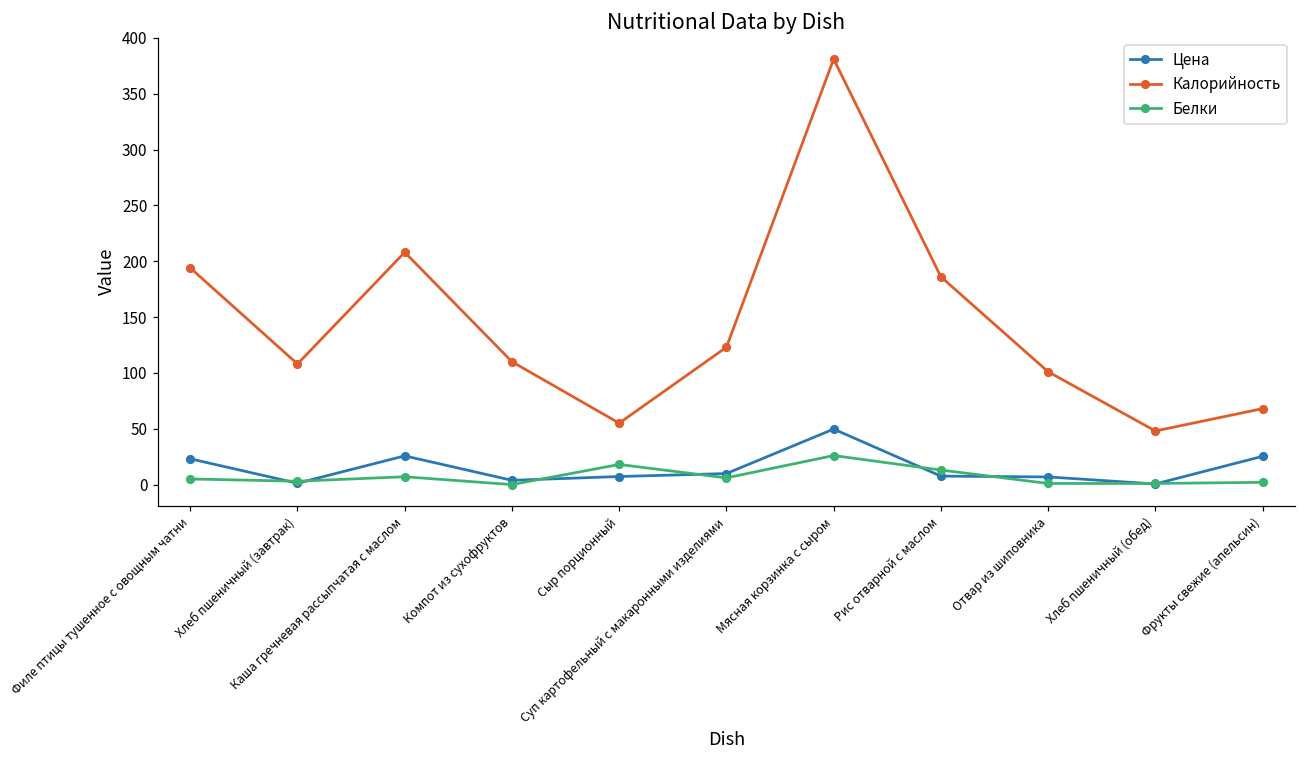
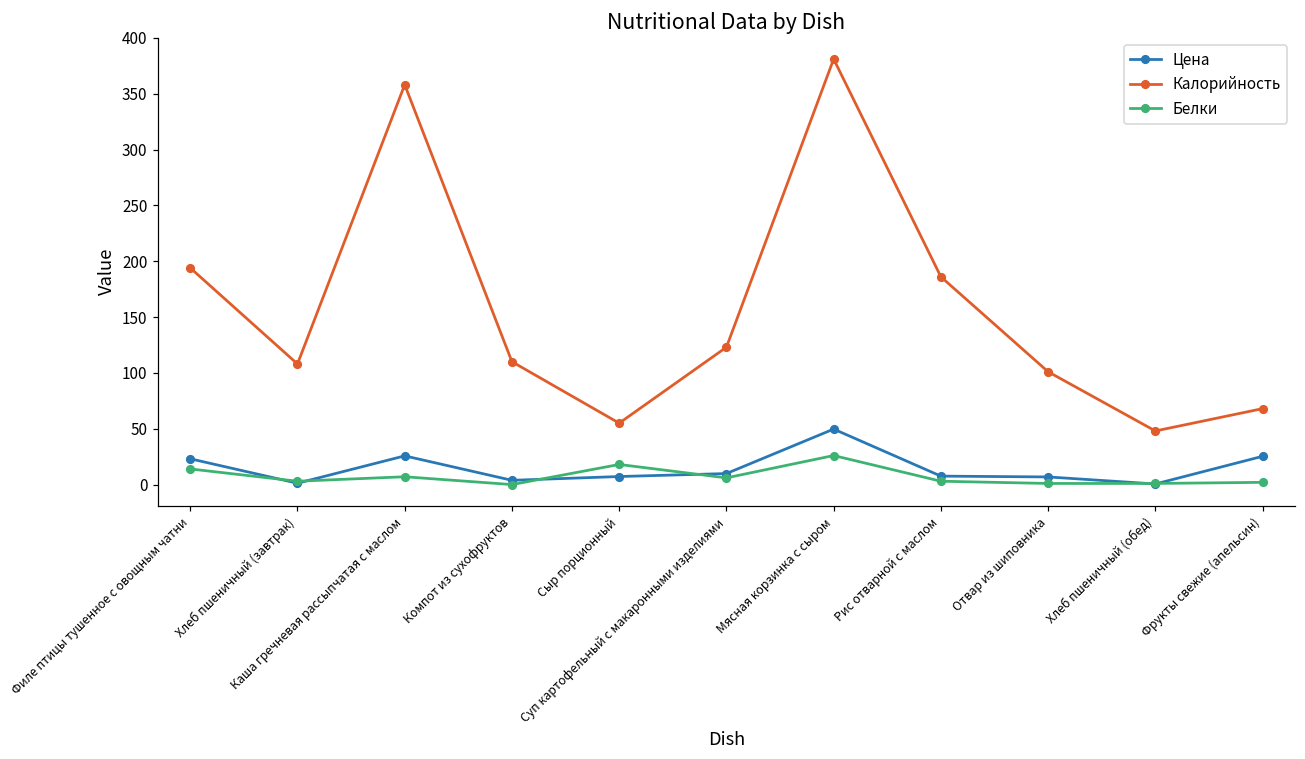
  {
    "Цена": {
      "Филе птицы тушенное с овощным чатни": 23,
      "Каша гречневая рассыпчатая с маслом": 26,
      "Компот из сухофруктов": 4,
      "Сыр порционный": 7,
      "Суп картофельный с макаронными изделиями": 10,
      "Мясная корзинка с сыром": 50,
      "Рис отварной с маслом": 8,
      "Отвар из шиповника": 7,
      "Фрукты свежие (апельсин)": 25
    },
    "Калорийность": {
      "Филе птицы тушенное с овощным чатни": 194,
      "Хлеб пшеничный (завтрак)": 108,
-     "Каша гречневая рассыпчатая с маслом": 208,
+     "Каша гречневая рассыпчатая с маслом": 358,
      "Компот из сухофруктов": 110,
      "Сыр порционный": 55,
      "Суп картофельный с макаронными изделиями": 123,
      "Мясная корзинка с сыром": 381,
      "Рис отварной с маслом": 186,
      "Отвар из шиповника": 101,
      "Хлеб пшеничный (обед)": 48,
      "Фрукты свежие (апельсин)": 68
    },
    "Белки": {
-     "Филе птицы тушенное с овощным чатни": 5,
+     "Филе птицы тушенное с овощным чатни": 14,
      "Каша гречневая рассыпчатая с маслом": 7,
      "Компот из сухофруктов": 0,
      "Сыр порционный": 18,
      "Суп картофельный с макаронными изделиями": 6,
      "Мясная корзинка с сыром": 26,
-     "Рис отварной с маслом": 13,
+     "Рис отварной с маслом": 3,
      "Отвар из шиповника": 1,
      "Фрукты свежие (апельсин)": 2
    }
  }
